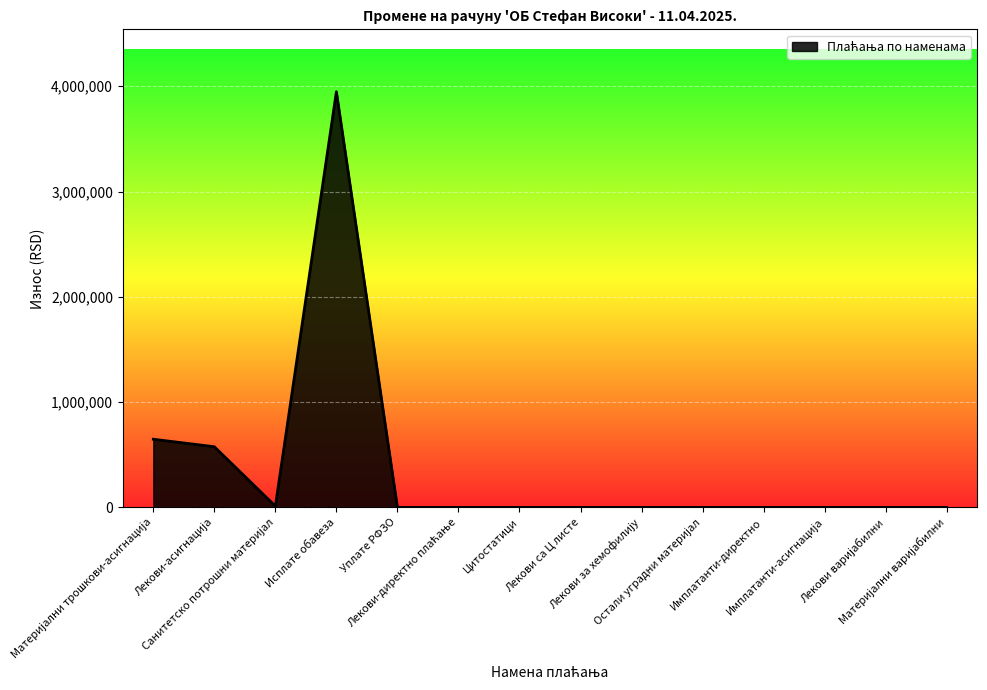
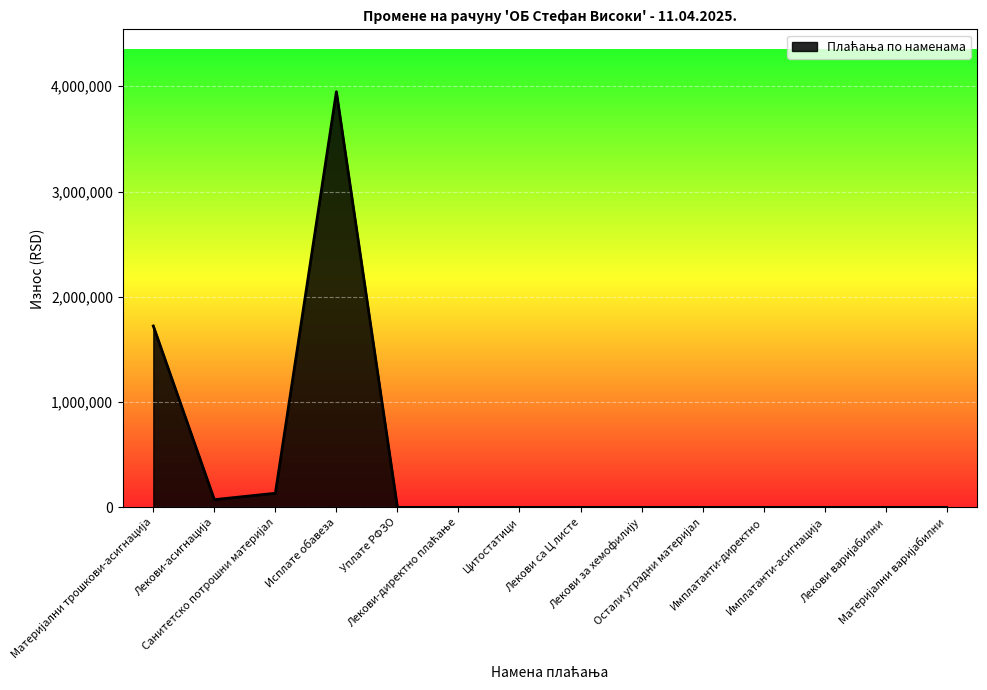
  {
-   "Материјални трошкови-асигнација": "650,000",
-   "Лекови-асигнација": "580,000",
-   "Санитетско потрошни материјал": "10,000",
+   "Материјални трошкови-асигнација": "1,720,000",
+   "Лекови-асигнација": "70,000",
+   "Санитетско потрошни материјал": "130,000",
    "Исплате обавеза": "3,950,000",
    "Уплате РФЗО": "0",
    "Лекови-директно плаћање": "0",
    "Цитостатици": "0",
    "Лекови са Ц листе": "0",
    "Лекови за хемофилију": "0",
    "Остали уградни материјал": "0",
    "Имплатанти-директно": "0",
    "Имплатанти-асигнација": "0",
    "Лекови варијабилни": "0",
    "Материјални варијабилни": "0"
  }
